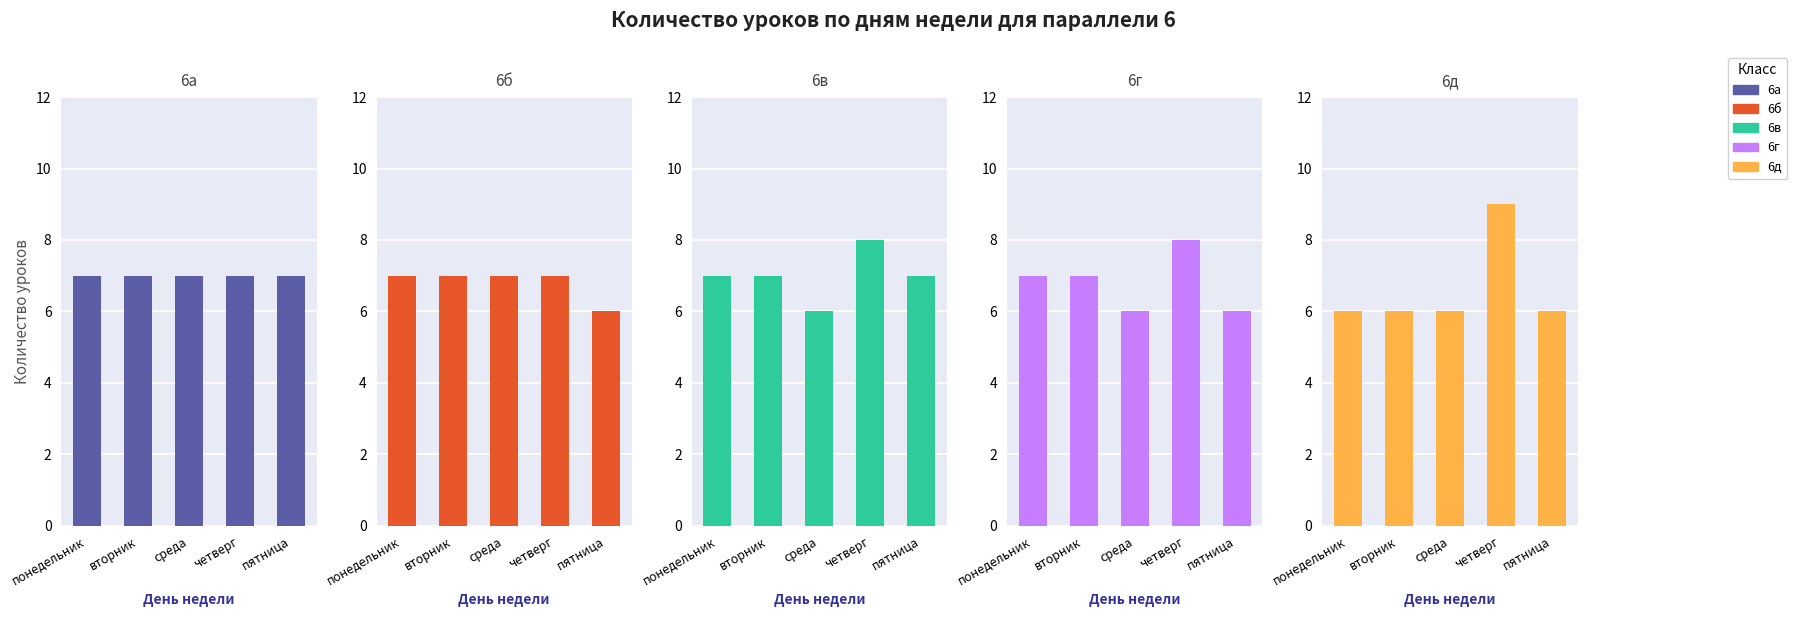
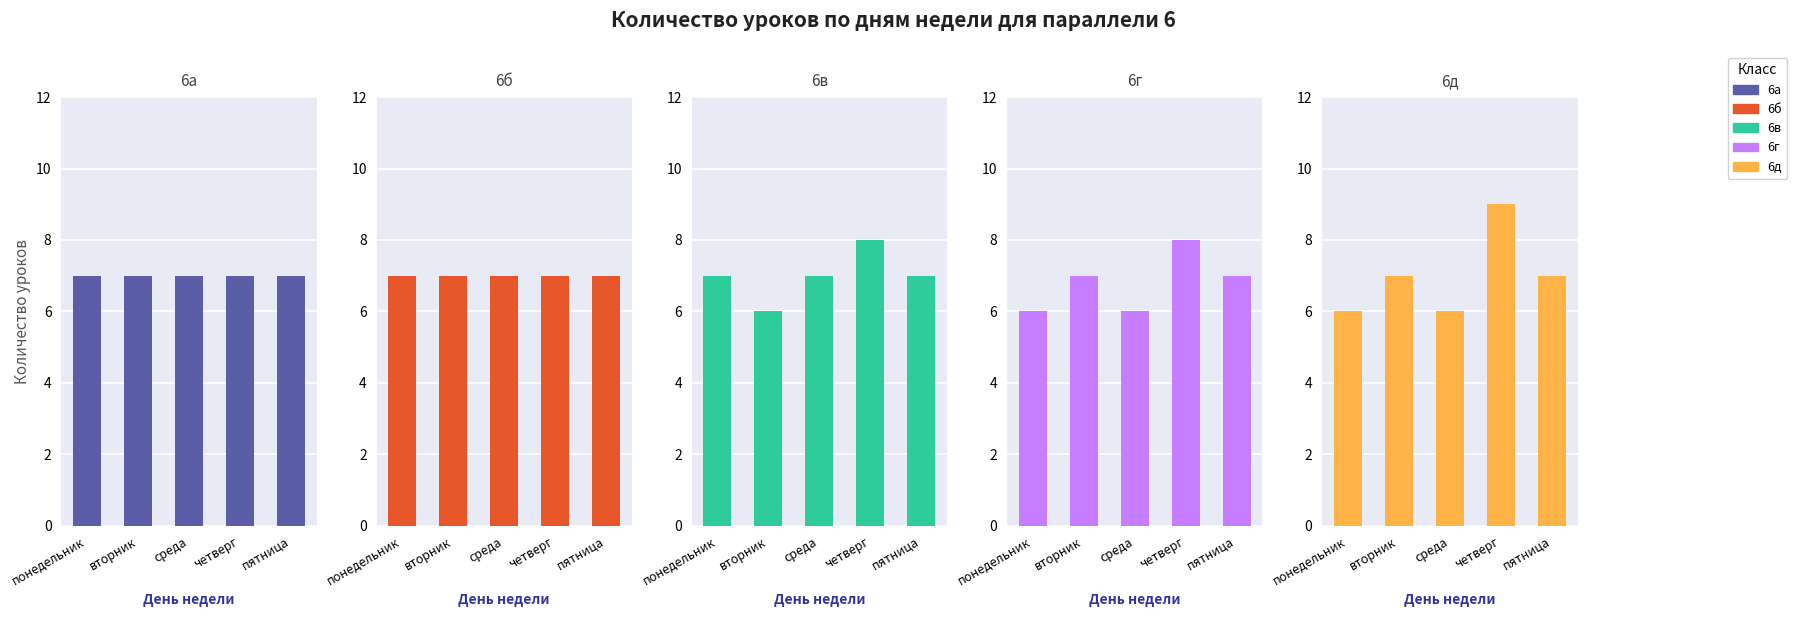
  {
    "6а": {
      "понедельник": 7.0,
      "вторник": 7.0,
      "среда": 7.0,
      "четверг": 7.0,
      "пятница": 7.0
    },
    "6б": {
      "понедельник": 7,
      "вторник": 7,
      "среда": 7,
      "четверг": 7,
-     "пятница": 6
+     "пятница": 7
    },
    "6в": {
      "понедельник": 7,
-     "вторник": 7,
-     "среда": 6,
+     "вторник": 6,
+     "среда": 7,
      "четверг": 8,
      "пятница": 7
    },
    "6г": {
-     "понедельник": 7,
+     "понедельник": 6,
      "вторник": 7,
      "среда": 6,
      "четверг": 8,
-     "пятница": 6
+     "пятница": 7
    },
    "6д": {
      "понедельник": 6,
-     "вторник": 6,
+     "вторник": 7,
      "среда": 6,
      "четверг": 9,
-     "пятница": 6
+     "пятница": 7
    }
  }
